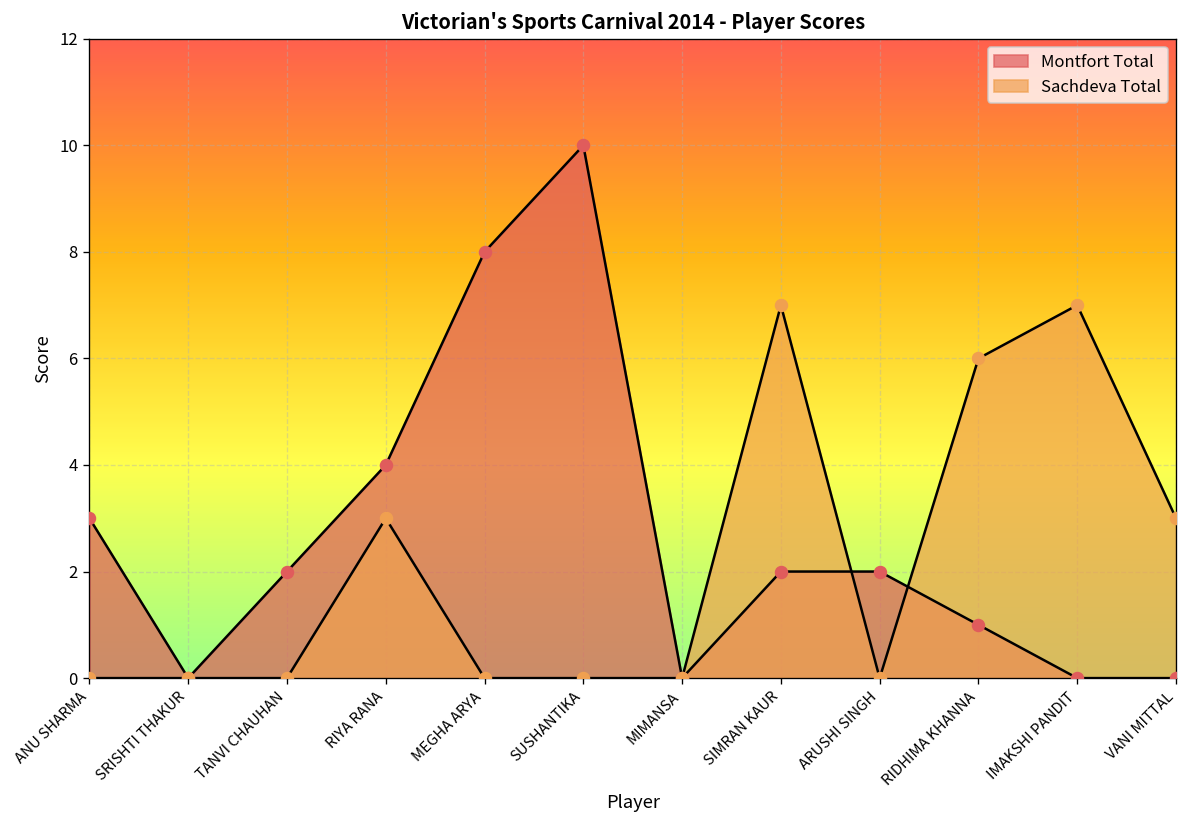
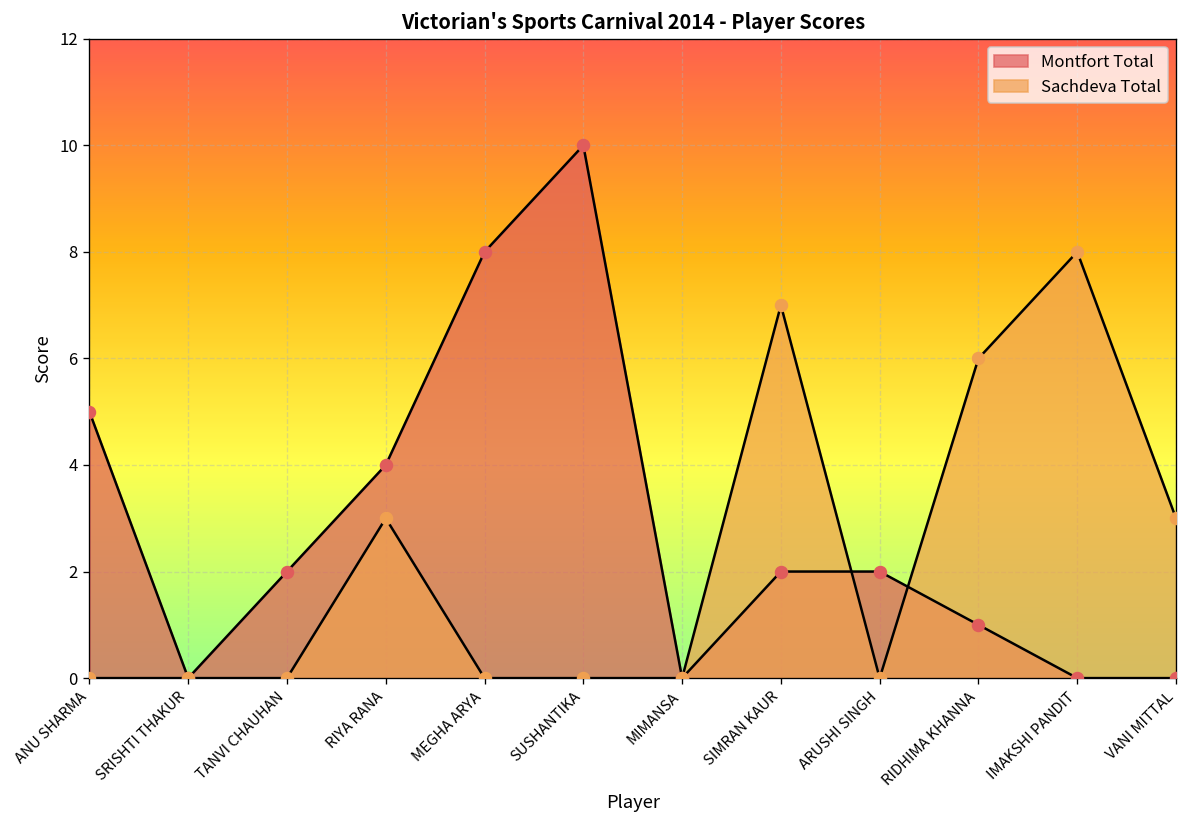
  {
    "Montfort Total": {
-     "ANU SHARMA": 3,
+     "ANU SHARMA": 5,
      "TANVI CHAUHAN": 2,
      "RIYA RANA": 4,
      "MEGHA ARYA": 8,
      "SUSHANTIKA": 10,
      "SIMRAN KAUR": 2,
      "ARUSHI SINGH": 2,
      "RIDHIMA KHANNA": 1,
      "IMAKSHI PANDIT": 0,
      "VANI MITTAL": 0
    },
    "Sachdeva Total": {
      "ANU SHARMA": 0,
      "TANVI CHAUHAN": 0,
      "RIYA RANA": 3,
      "MEGHA ARYA": 0,
      "SUSHANTIKA": 0,
      "SIMRAN KAUR": 7,
      "ARUSHI SINGH": 0,
      "RIDHIMA KHANNA": 6,
-     "IMAKSHI PANDIT": 7,
+     "IMAKSHI PANDIT": 8,
      "VANI MITTAL": 3
    }
  }
